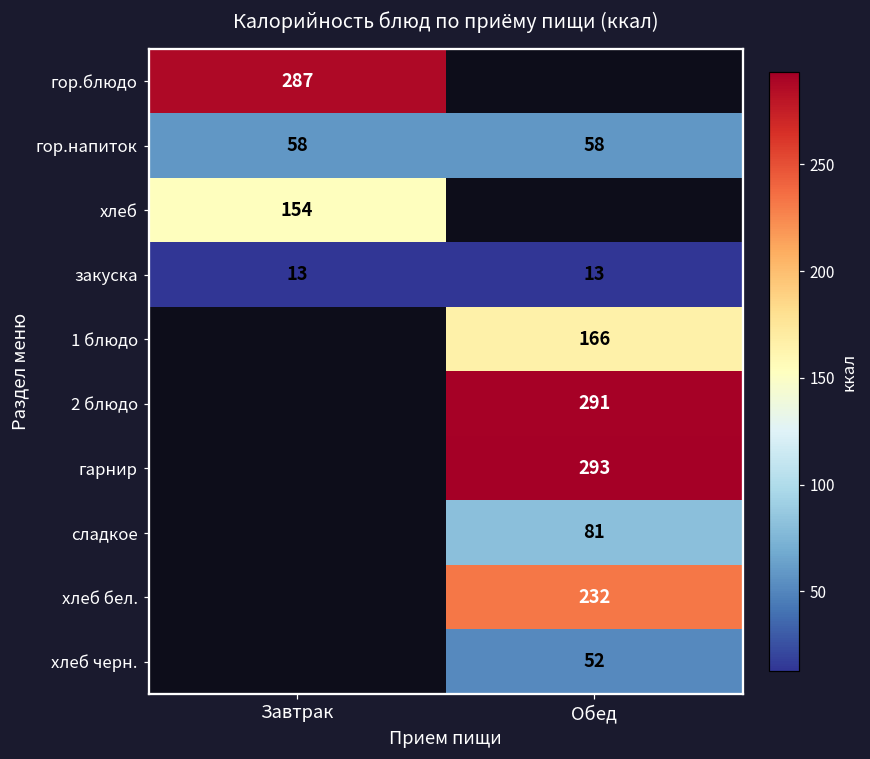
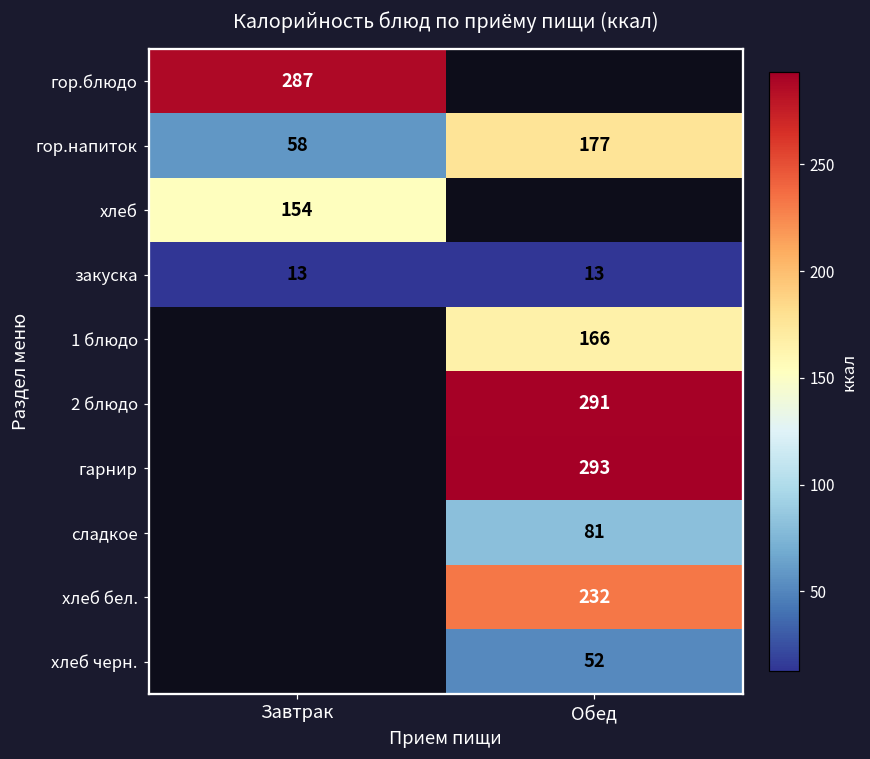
  {
    "гор.блюдо": {
      "Завтрак": 287
    },
    "гор.напиток": {
      "Завтрак": 58,
-     "Обед": 58
+     "Обед": 177
    },
    "хлеб": {
      "Завтрак": 154
    },
    "закуска": {
      "Завтрак": 13,
      "Обед": 13
    },
    "1 блюдо": {
      "Обед": 166
    },
    "2 блюдо": {
      "Обед": 291
    },
    "гарнир": {
      "Обед": 293
    },
    "сладкое": {
      "Обед": 81
    },
    "хлеб бел.": {
      "Обед": 232
    },
    "хлеб черн.": {
      "Обед": 52
    }
  }
